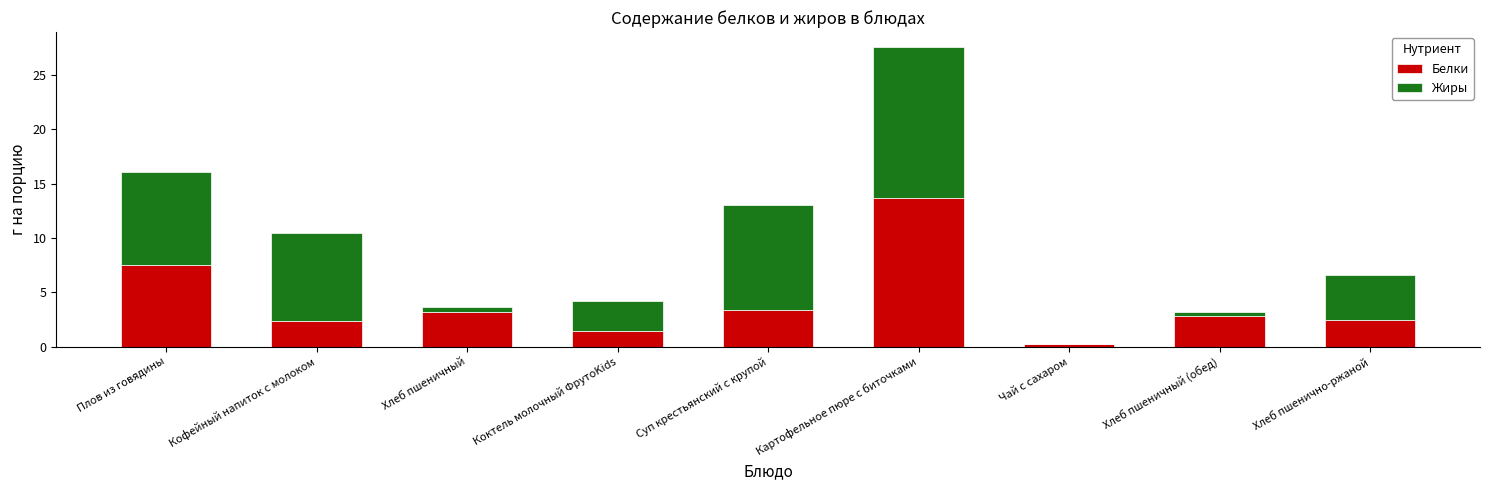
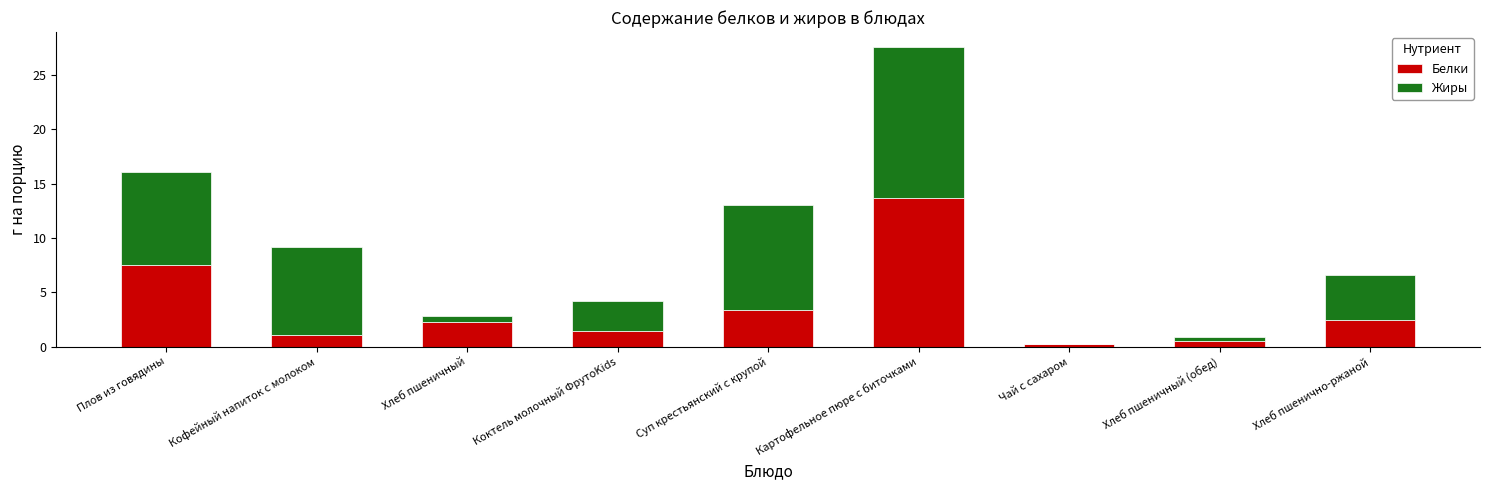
  {
    "Белки": {
      "Плов из говядины": 7.5,
-     "Кофейный напиток с молоком": 2.4,
-     "Хлеб пшеничный": 3.2,
+     "Кофейный напиток с молоком": 1.1,
+     "Хлеб пшеничный": 2.3,
      "Коктель молочный ФрутоKids": 1.4,
      "Суп крестьянский с крупой": 3.3,
      "Картофельное пюре с биточками": 13.7,
-     "Хлеб пшеничный (обед)": 2.8,
+     "Хлеб пшеничный (обед)": 0.5,
      "Хлеб пшенично-ржаной": 2.4
    },
    "Жиры": {
      "Плов из говядины": 8.6,
      "Кофейный напиток с молоком": 8.1,
      "Хлеб пшеничный": 0.5,
      "Коктель молочный ФрутоKids": 2.8,
      "Суп крестьянский с крупой": 9.7,
      "Картофельное пюре с биточками": 13.9,
      "Чай с сахаром": 0.0,
      "Хлеб пшеничный (обед)": 0.4,
      "Хлеб пшенично-ржаной": 4.2
    }
  }
